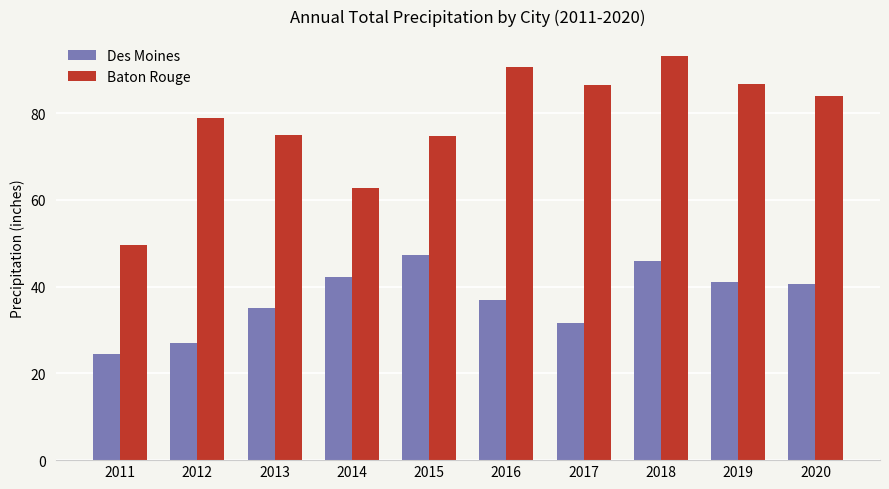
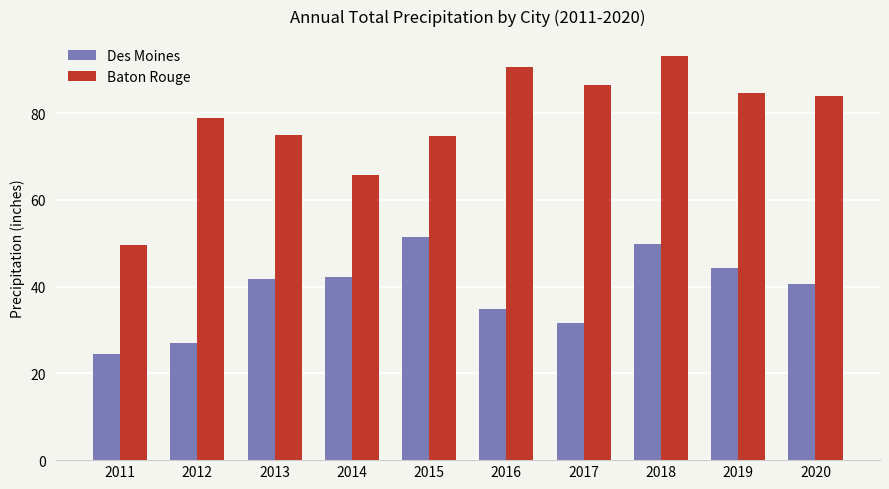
  {
    "Des Moines": {
      "2011": 24,
      "2012": 27,
-     "2013": 35,
+     "2013": 42,
      "2014": 42,
-     "2015": 47,
-     "2016": 37,
+     "2015": 51,
+     "2016": 35,
      "2017": 32,
-     "2018": 46,
-     "2019": 41,
+     "2018": 50,
+     "2019": 44,
      "2020": 41
    },
    "Baton Rouge": {
      "2011": 50,
      "2012": 79,
      "2013": 75,
-     "2014": 63,
+     "2014": 66,
      "2015": 75,
      "2016": 91,
      "2017": 86,
      "2018": 93,
-     "2019": 87,
+     "2019": 85,
      "2020": 84
    }
  }
